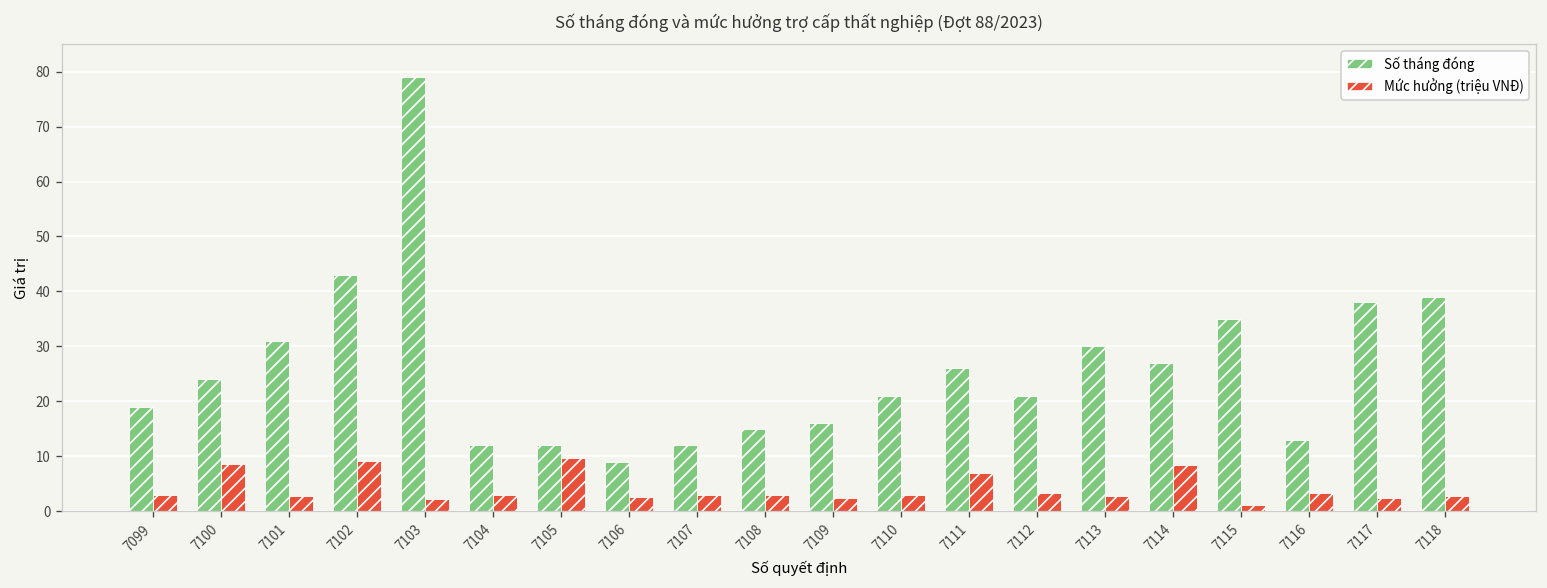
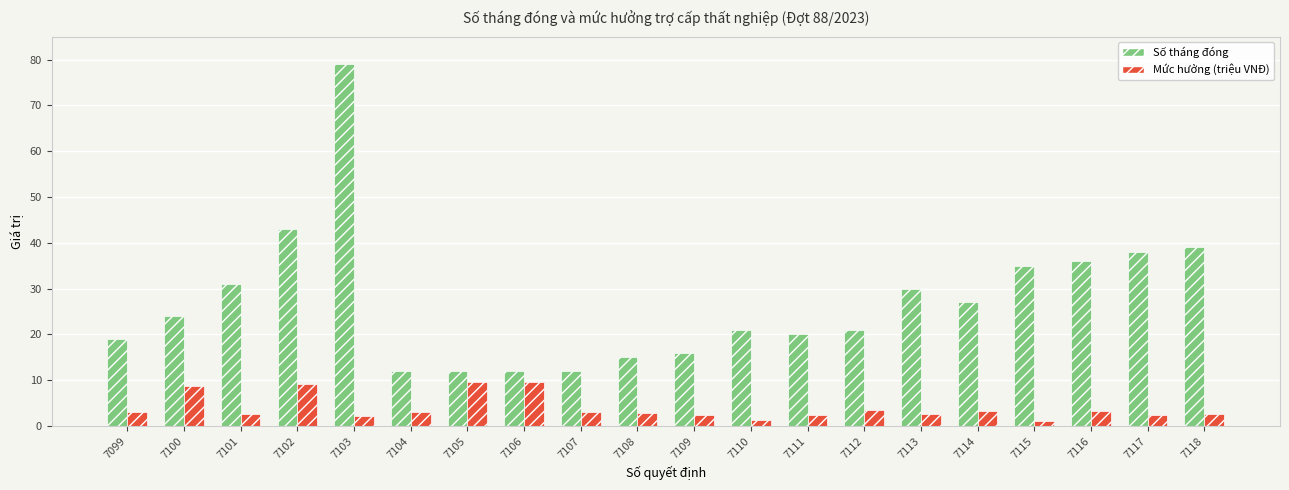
  {
    "Số tháng đóng": {
      "7099": 19,
      "7100": 24,
      "7101": 31,
      "7102": 43,
      "7103": 79,
      "7104": 12,
      "7105": 12,
-     "7106": 9,
+     "7106": 12,
      "7107": 12,
      "7108": 15,
      "7109": 16,
      "7110": 21,
-     "7111": 26,
+     "7111": 20,
      "7112": 21,
      "7113": 30,
      "7114": 27,
      "7115": 35,
-     "7116": 13,
+     "7116": 36,
      "7117": 38,
      "7118": 39
    },
    "Mức hưởng (triệu VNĐ)": {
      "7099": 3,
      "7100": 9,
      "7101": 3,
      "7102": 9,
      "7103": 2,
      "7104": 3,
      "7105": 10,
-     "7106": 3,
+     "7106": 10,
      "7107": 3,
      "7108": 3,
      "7109": 2,
-     "7110": 3,
-     "7111": 7,
+     "7110": 1,
+     "7111": 2,
      "7112": 3,
      "7113": 3,
-     "7114": 8,
+     "7114": 3,
      "7115": 1,
      "7116": 3,
      "7117": 2,
      "7118": 3
    }
  }
